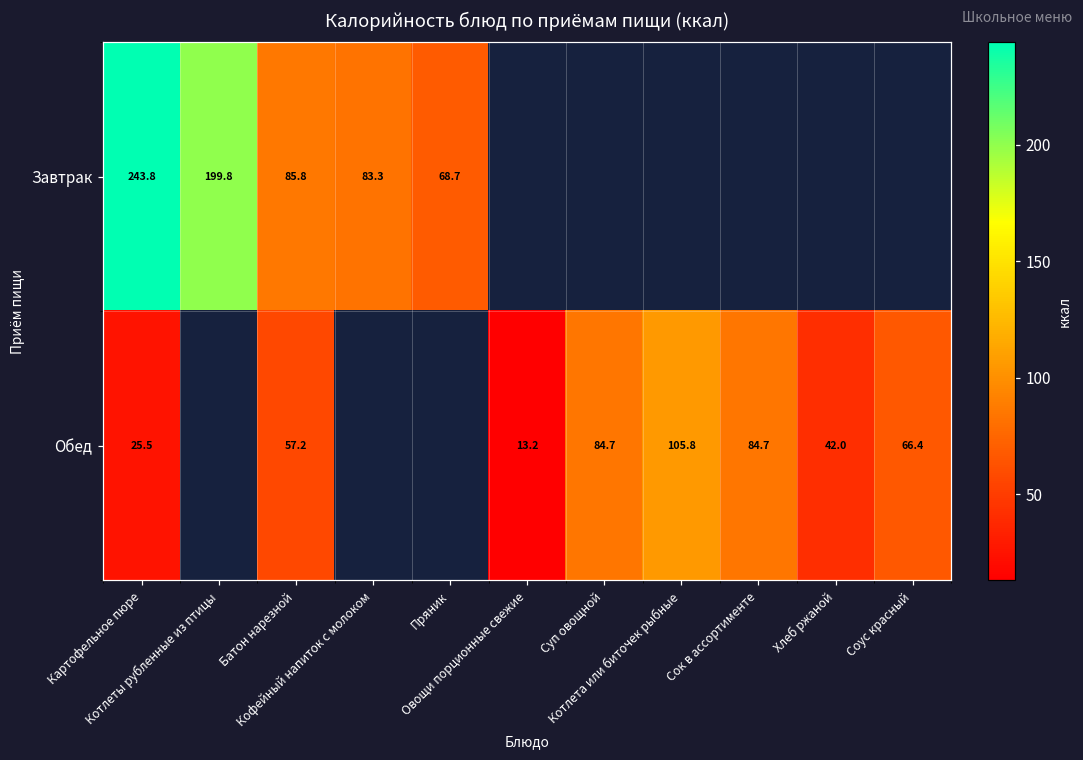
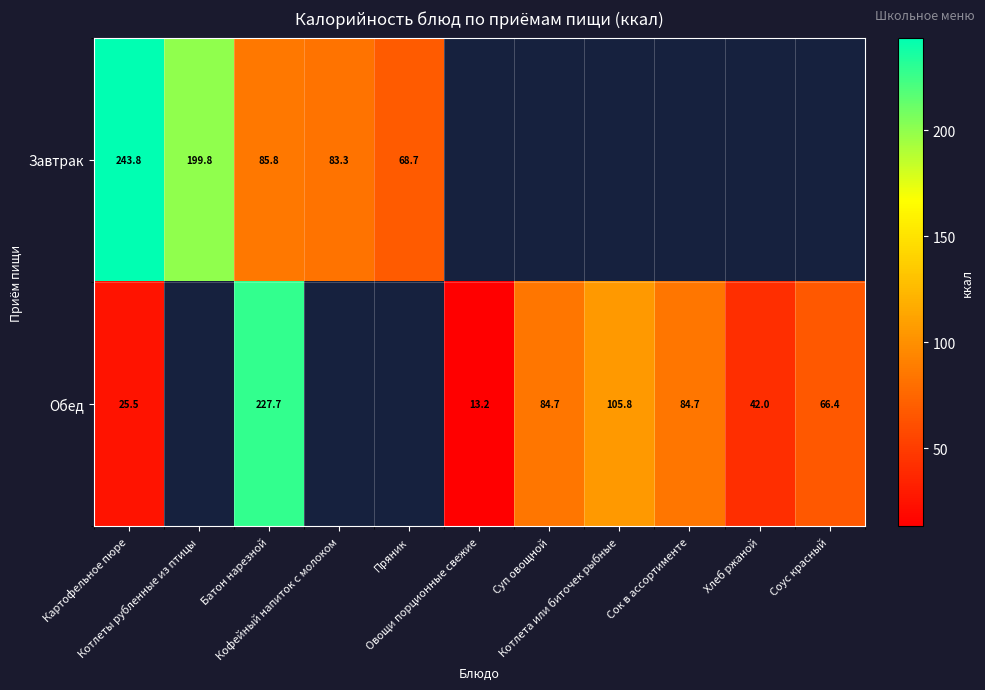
  {
    "Завтрак": {
      "Картофельное пюре": 243.8,
      "Котлеты рубленные из птицы": 199.8,
      "Батон нарезной": 85.8,
      "Кофейный напиток с молоком": 83.3,
      "Пряник": 68.7
    },
    "Обед": {
      "Картофельное пюре": 25.5,
-     "Батон нарезной": 57.2,
+     "Батон нарезной": 227.7,
      "Овощи порционные свежие": 13.2,
      "Суп овощной": 84.7,
      "Котлета или биточек рыбные": 105.8,
      "Сок в ассортименте": 84.7,
      "Хлеб ржаной": 42.0,
      "Соус красный": 66.4
    }
  }
